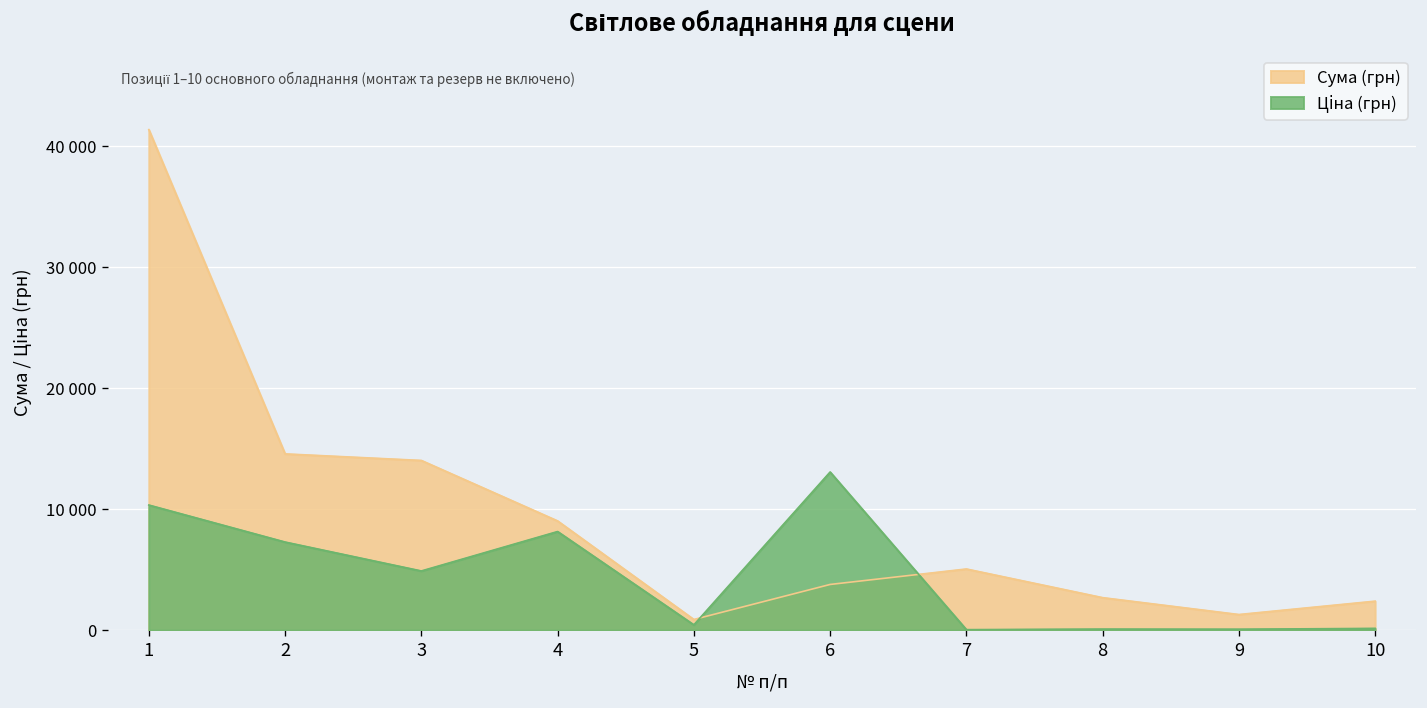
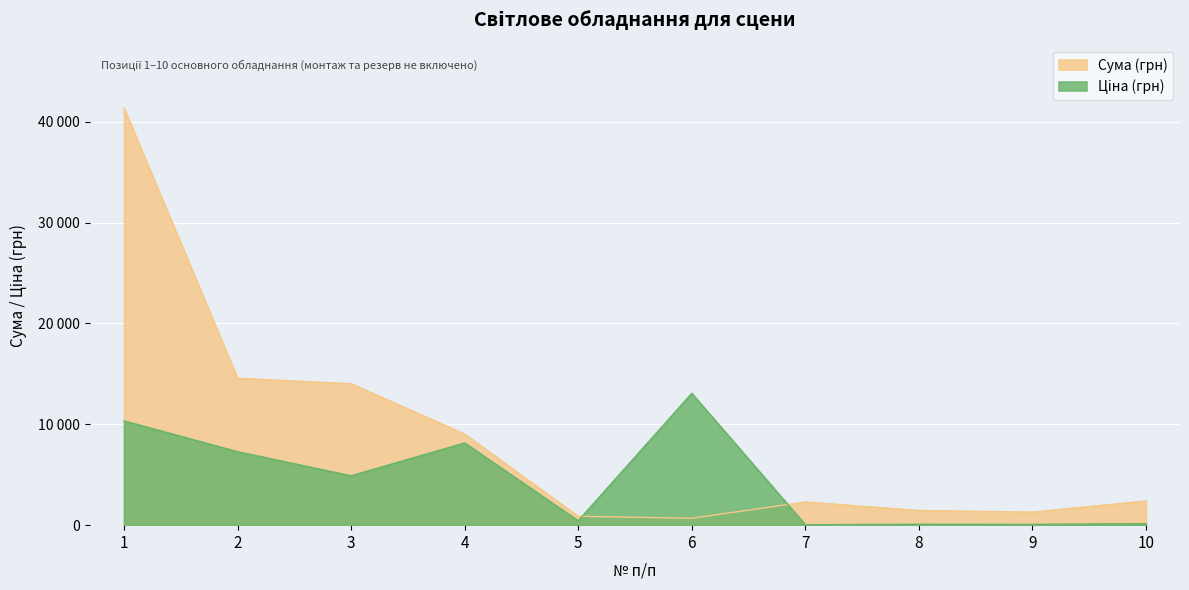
  {
    "Сума (грн)": {
      "1": 41400,
      "2": 14600,
      "3": 14000,
      "4": 9000,
      "5": 900,
-     "6": 3800,
-     "7": 5100,
-     "8": 2700,
+     "6": 700,
+     "7": 2300,
+     "8": 1500,
      "9": 1300,
      "10": 2400
    },
    "Ціна (грн)": {
      "1": 10300,
      "2": 7300,
      "3": 4900,
      "4": 8200,
      "5": 400,
      "6": 13100,
      "7": 0,
      "8": 100,
      "9": 100,
      "10": 200
    }
  }
